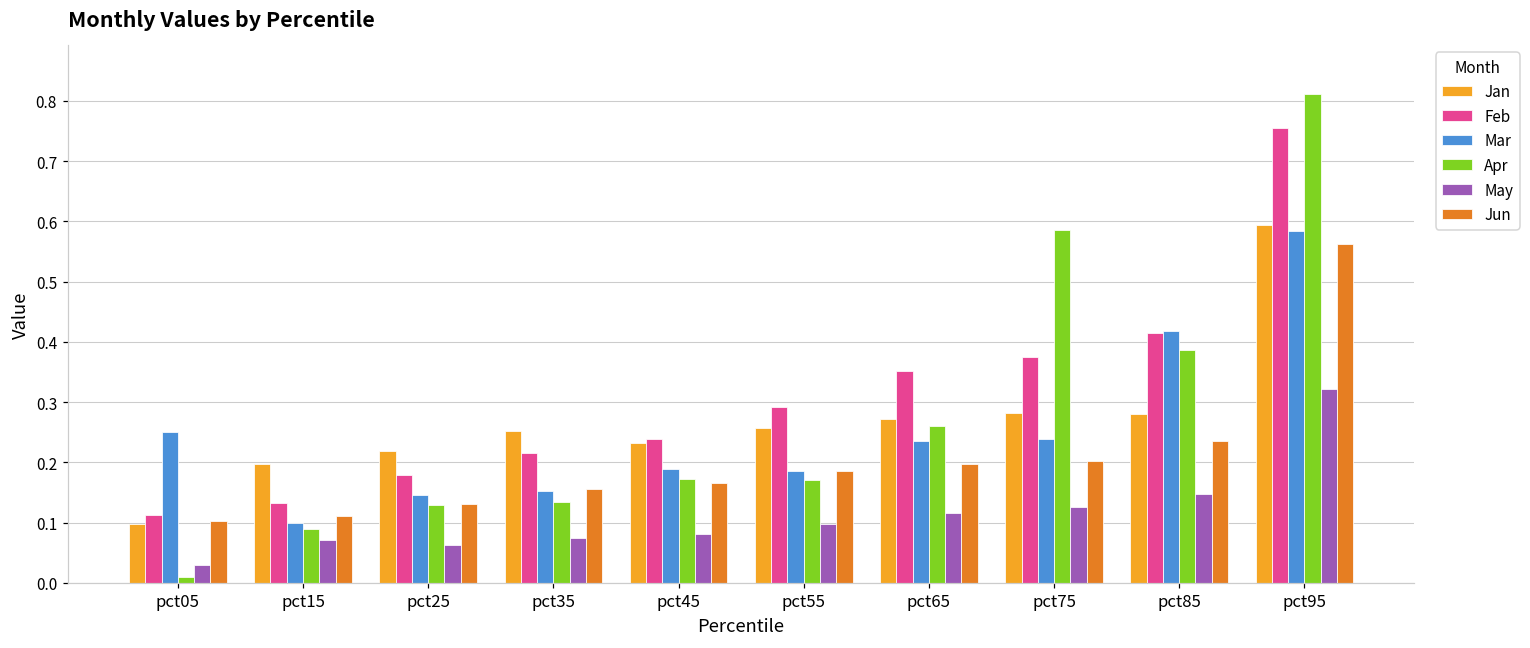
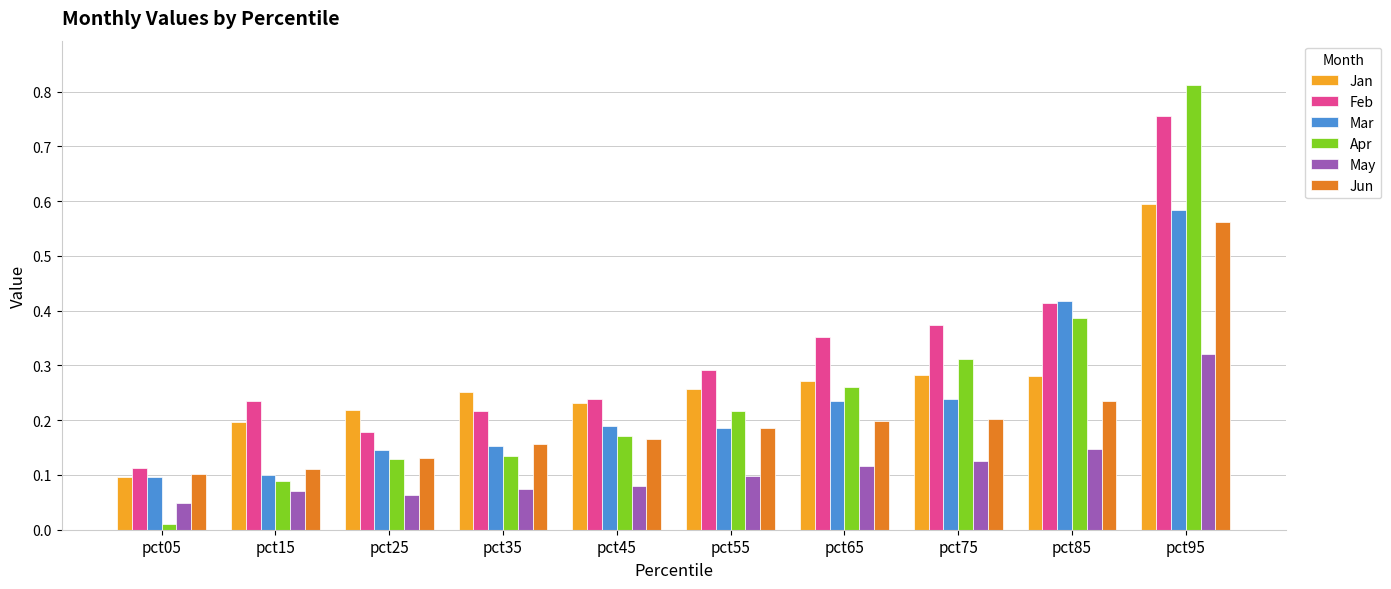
  {
    "Feb": {
      "pct05": 0.11,
-     "pct15": 0.13,
+     "pct15": 0.24,
      "pct25": 0.18,
      "pct35": 0.22,
      "pct45": 0.24,
      "pct55": 0.29,
      "pct65": 0.35,
      "pct75": 0.37,
      "pct85": 0.41,
      "pct95": 0.76
    },
    "Mar": {
-     "pct05": 0.25,
+     "pct05": 0.10,
      "pct15": 0.10,
      "pct25": 0.15,
      "pct35": 0.15,
      "pct45": 0.19,
      "pct55": 0.19,
      "pct65": 0.24,
      "pct75": 0.24,
      "pct85": 0.42,
      "pct95": 0.58
    },
    "Apr": {
      "pct05": 0.01,
      "pct15": 0.09,
      "pct25": 0.13,
      "pct35": 0.13,
      "pct45": 0.17,
-     "pct55": 0.17,
+     "pct55": 0.22,
      "pct65": 0.26,
-     "pct75": 0.59,
+     "pct75": 0.31,
      "pct85": 0.39,
      "pct95": 0.81
    },
    "May": {
-     "pct05": 0.03,
+     "pct05": 0.05,
      "pct15": 0.07,
      "pct25": 0.06,
      "pct35": 0.07,
      "pct45": 0.08,
      "pct55": 0.10,
      "pct65": 0.12,
      "pct75": 0.13,
      "pct85": 0.15,
      "pct95": 0.32
    }
  }
